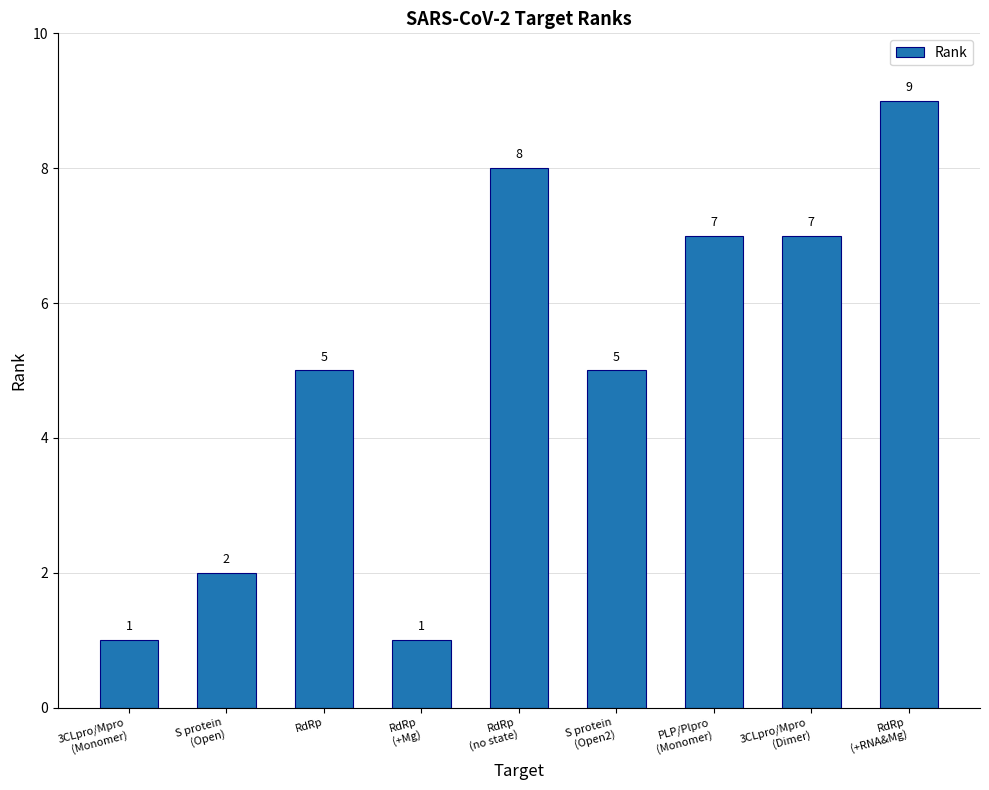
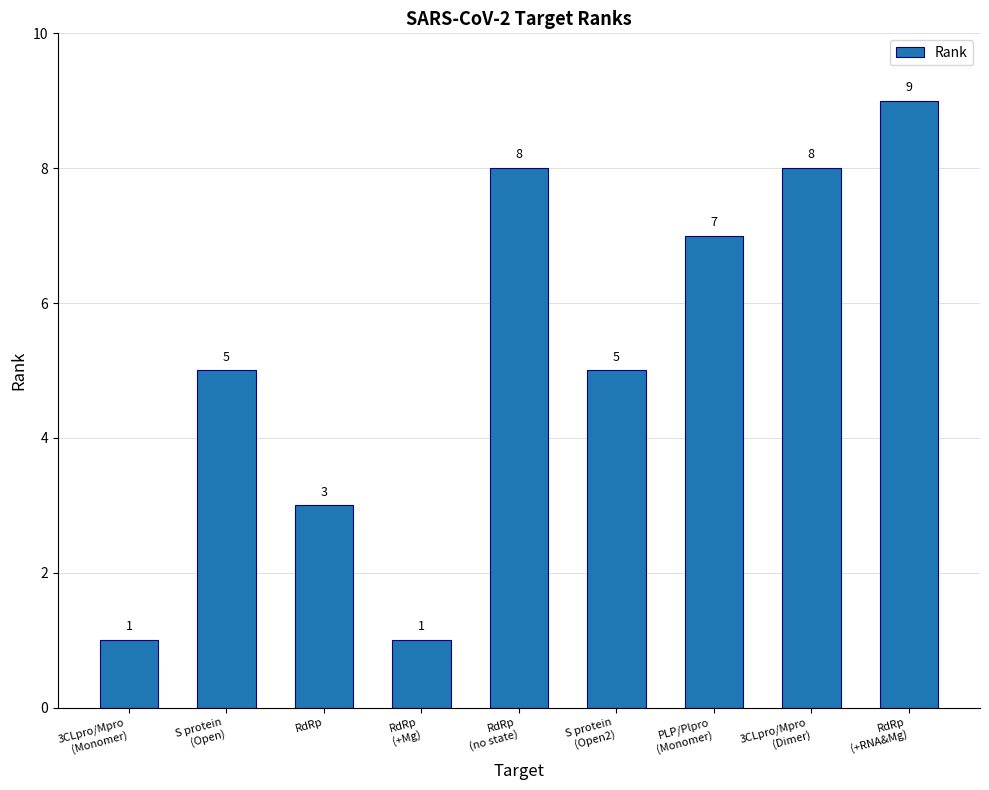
  {
    "3CLpro/Mpro (Monomer)": 1,
-   "S protein (Open)": 2,
-   "RdRp": 5,
+   "S protein (Open)": 5,
+   "RdRp": 3,
    "RdRp (+Mg)": 1,
    "RdRp (no state)": 8,
    "S protein (Open2)": 5,
    "PLP/Plpro (Monomer)": 7,
-   "3CLpro/Mpro (Dimer)": 7,
+   "3CLpro/Mpro (Dimer)": 8,
    "RdRp (+RNA&Mg)": 9
  }
